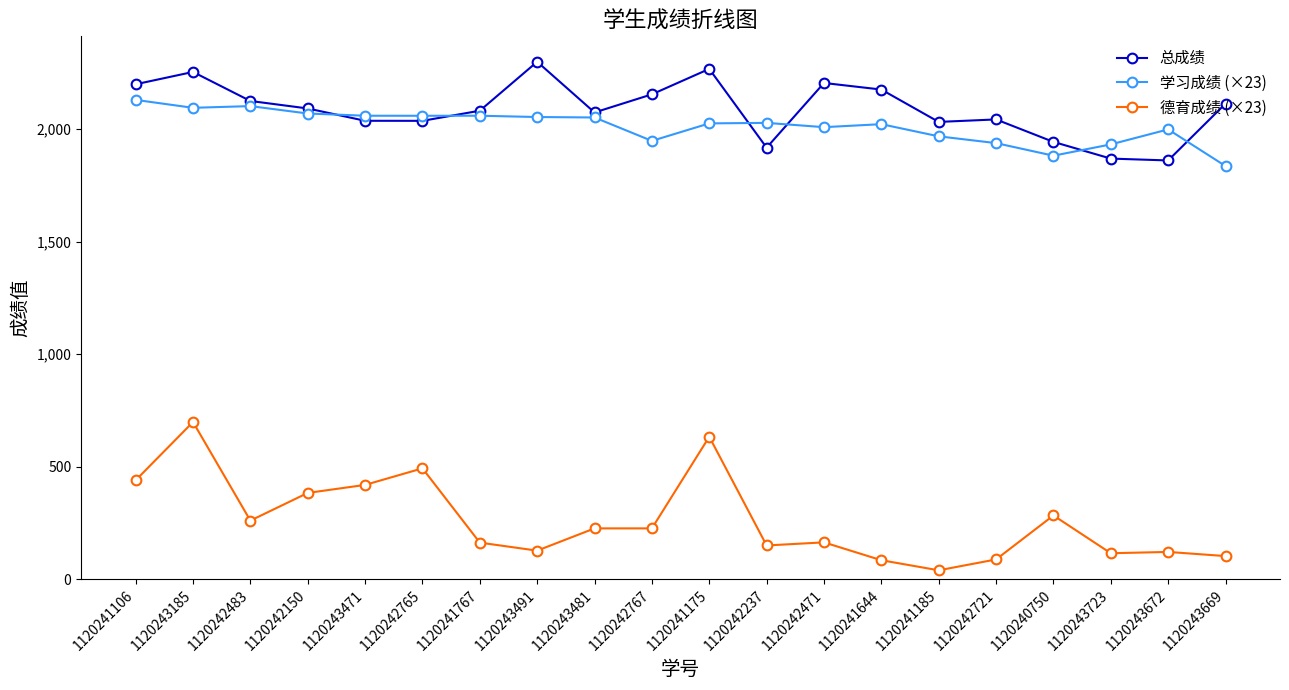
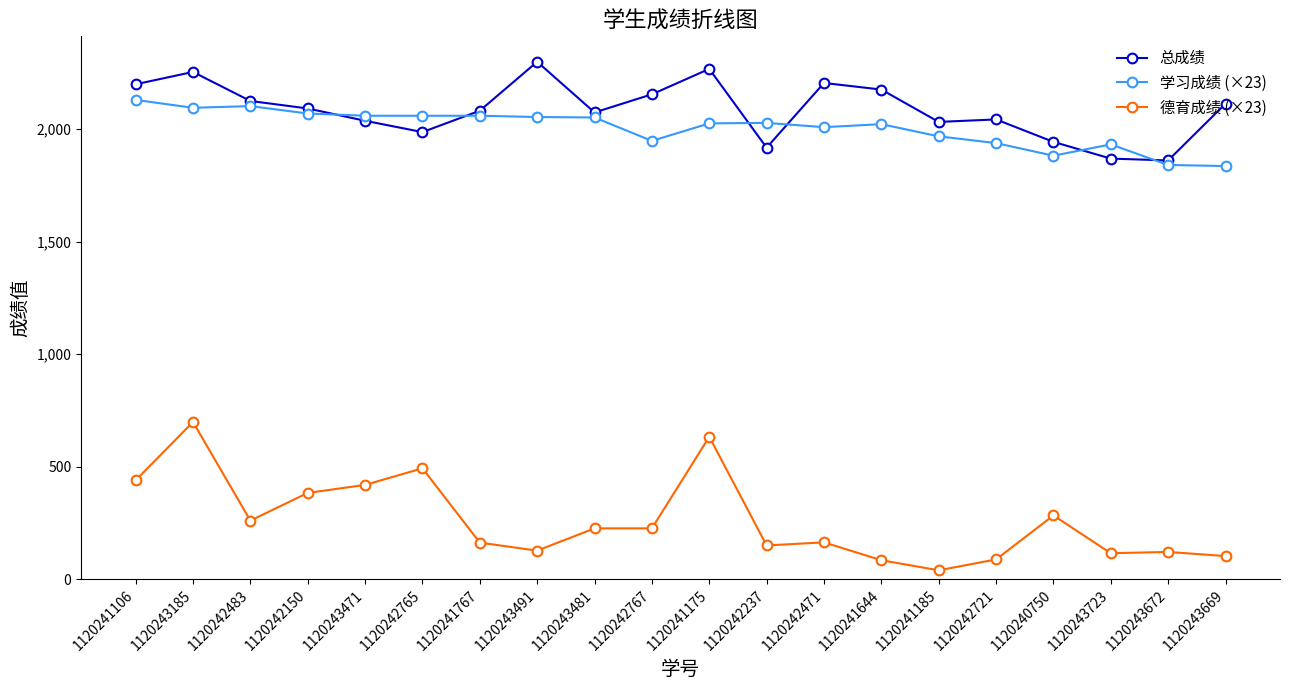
  {
    "总成绩": {
      "1120241106": "2,200",
      "1120243185": "2,250",
      "1120242483": "2,120",
      "1120242150": "2,090",
      "1120243471": "2,040",
-     "1120242765": "2,040",
+     "1120242765": "1,990",
      "1120241767": "2,080",
      "1120243491": "2,300",
      "1120243481": "2,070",
      "1120242767": "2,150",
      "1120241175": "2,270",
      "1120242237": "1,920",
      "1120242471": "2,200",
      "1120241644": "2,180",
      "1120241185": "2,030",
      "1120242721": "2,040",
      "1120240750": "1,940",
      "1120243723": "1,870",
      "1120243672": "1,860",
      "1120243669": "2,110"
    },
    "学习成绩 (×23)": {
      "1120241106": "2,130",
      "1120243185": "2,090",
      "1120242483": "2,100",
      "1120242150": "2,070",
      "1120243471": "2,060",
      "1120242765": "2,060",
      "1120241767": "2,060",
      "1120243491": "2,050",
      "1120243481": "2,050",
      "1120242767": "1,950",
      "1120241175": "2,020",
      "1120242237": "2,030",
      "1120242471": "2,010",
      "1120241644": "2,020",
      "1120241185": "1,970",
      "1120242721": "1,940",
      "1120240750": "1,880",
      "1120243723": "1,930",
-     "1120243672": "2,000",
+     "1120243672": "1,840",
      "1120243669": "1,840"
    },
    "德育成绩 (×23)": {
      "1120241106": "440",
      "1120243185": "700",
      "1120242483": "260",
      "1120242150": "380",
      "1120243471": "420",
      "1120242765": "490",
      "1120241767": "160",
      "1120243491": "130",
      "1120243481": "230",
      "1120242767": "230",
      "1120241175": "630",
      "1120242237": "150",
      "1120242471": "160",
      "1120241644": "80",
      "1120241185": "40",
      "1120242721": "90",
      "1120240750": "280",
      "1120243723": "120",
      "1120243672": "120",
      "1120243669": "100"
    }
  }
